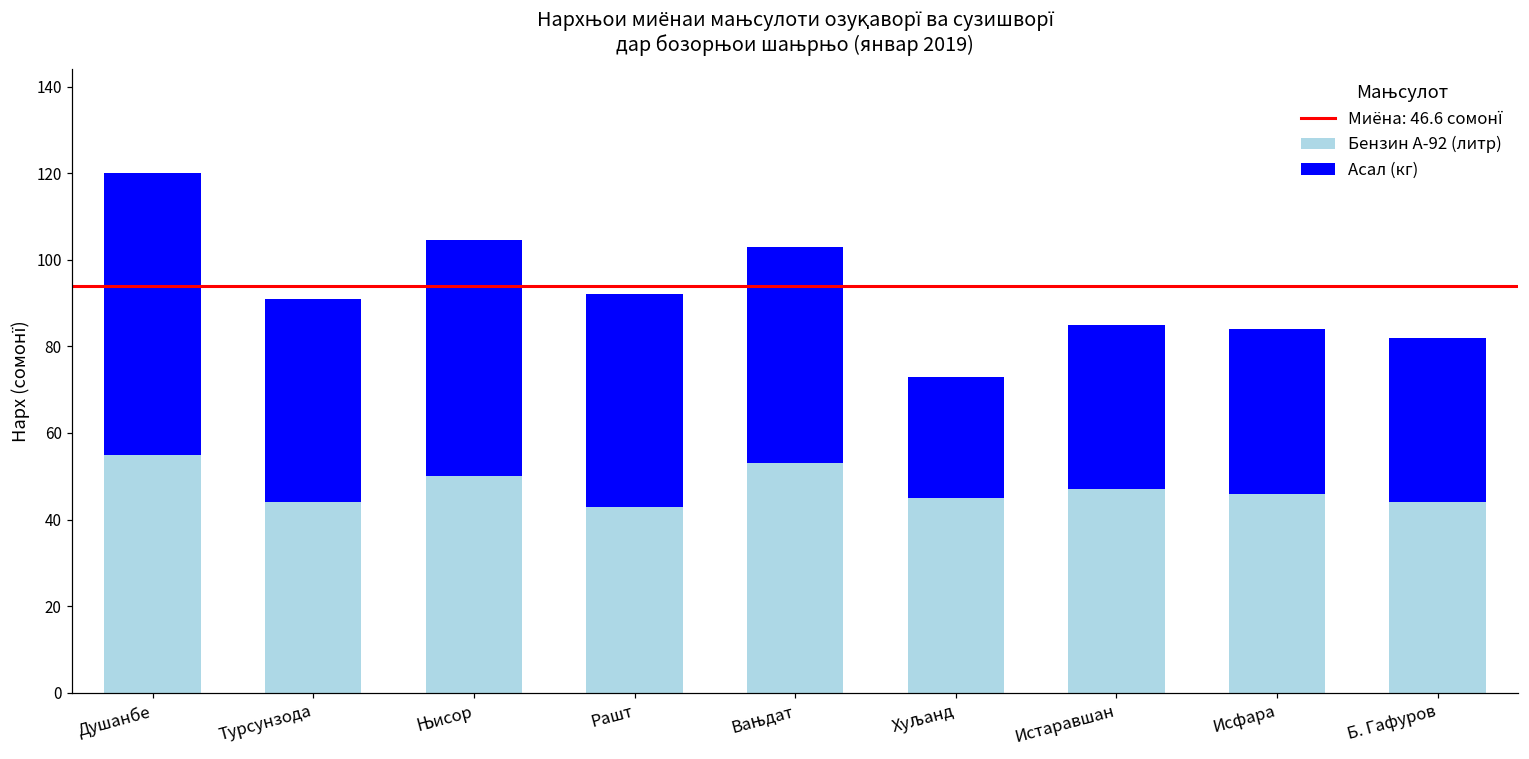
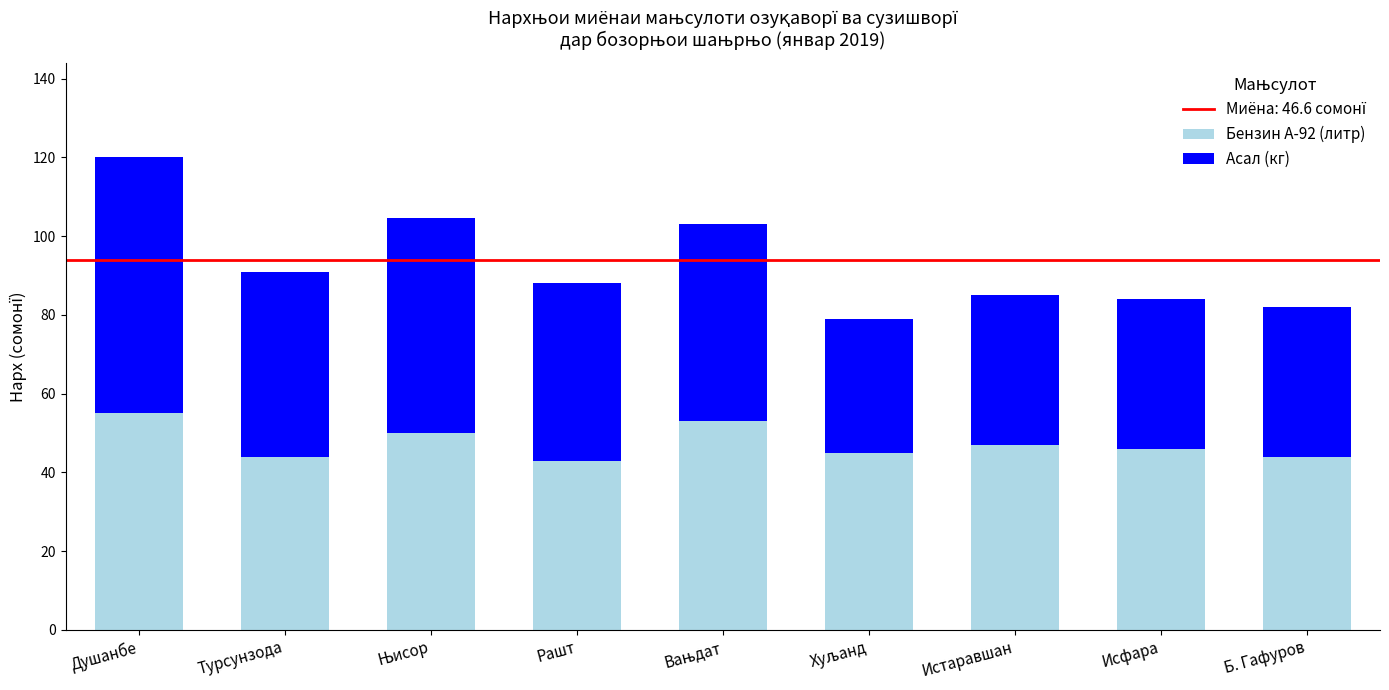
  {
    "Бензин А-92 (литр)": {
      "Душанбе": 55,
      "Турсунзода": 44,
      "Њисор": 50,
      "Рашт": 43,
      "Вањдат": 53,
      "Хуљанд": 45,
      "Истаравшан": 47,
      "Исфара": 46,
      "Б. Гафуров": 44
    },
    "Асал (кг)": {
      "Душанбе": 65,
      "Турсунзода": 47,
      "Њисор": 55,
-     "Рашт": 49,
+     "Рашт": 45,
      "Вањдат": 50,
-     "Хуљанд": 28,
+     "Хуљанд": 34,
      "Истаравшан": 38,
      "Исфара": 38,
      "Б. Гафуров": 38
    }
  }
